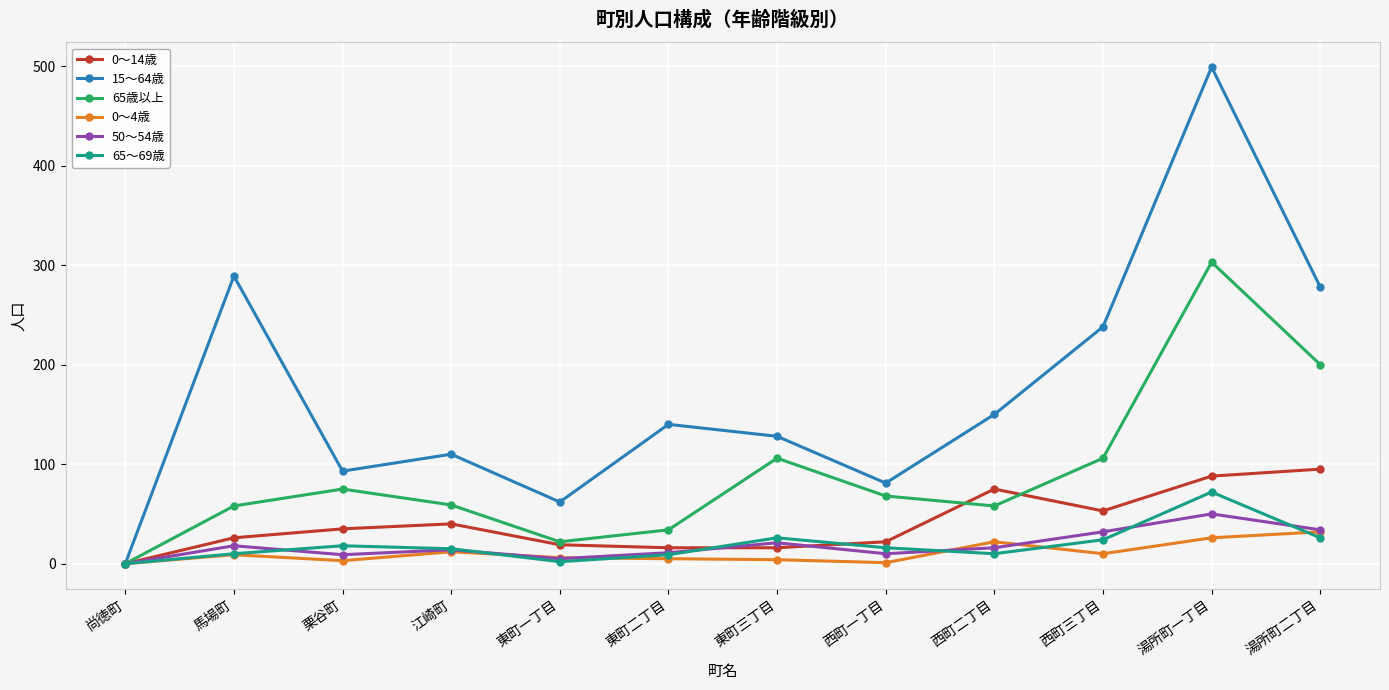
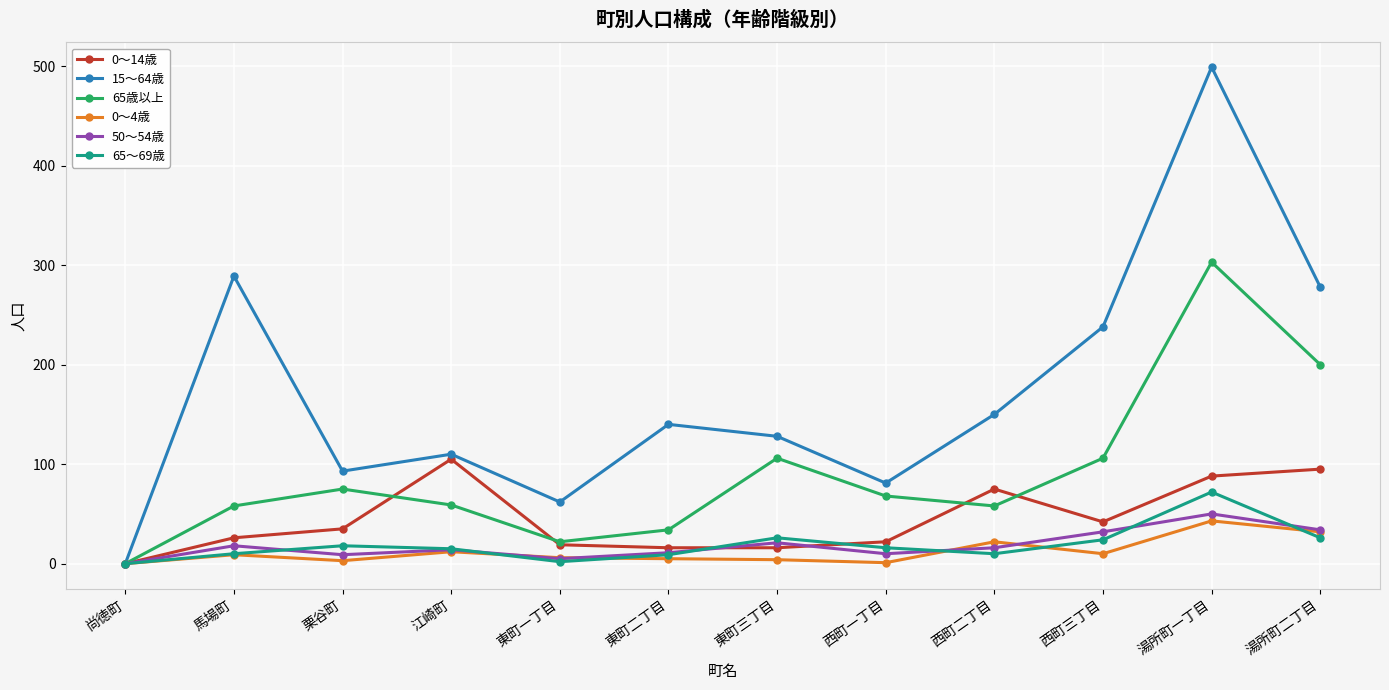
  {
    "0～14歳": {
      "馬場町": 30,
      "栗谷町": 40,
-     "江崎町": 40,
+     "江崎町": 110,
      "東町一丁目": 20,
      "東町二丁目": 20,
      "東町三丁目": 20,
      "西町一丁目": 20,
      "西町二丁目": 80,
-     "西町三丁目": 50,
+     "西町三丁目": 40,
      "湯所町一丁目": 90,
      "湯所町二丁目": 100
    },
    "15～64歳": {
      "馬場町": 290,
      "栗谷町": 90,
      "江崎町": 110,
      "東町一丁目": 60,
      "東町二丁目": 140,
      "東町三丁目": 130,
      "西町一丁目": 80,
      "西町二丁目": 150,
      "西町三丁目": 240,
      "湯所町一丁目": 500,
      "湯所町二丁目": 280
    },
    "0～4歳": {
      "栗谷町": 0,
      "東町二丁目": 10,
      "東町三丁目": 0,
      "西町一丁目": 0,
      "西町二丁目": 20,
      "西町三丁目": 10,
-     "湯所町一丁目": 30
+     "湯所町一丁目": 40
    },
    "50～54歳": {
      "馬場町": 20,
      "栗谷町": 10,
      "東町三丁目": 20,
      "西町一丁目": 10,
      "西町二丁目": 20,
      "西町三丁目": 30,
      "湯所町一丁目": 50
    }
  }
